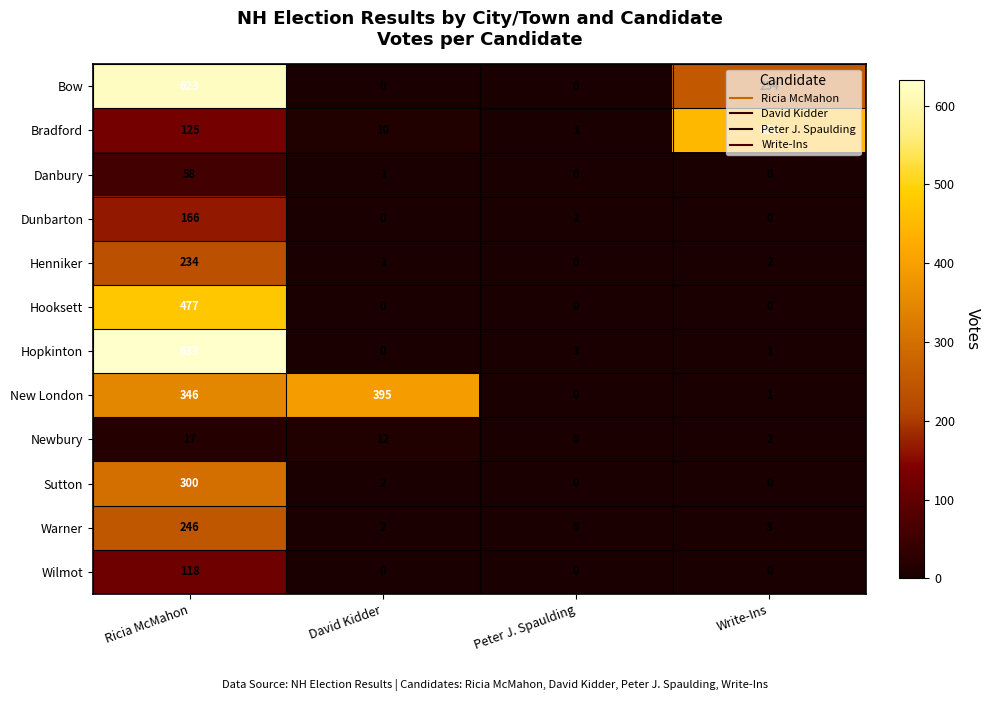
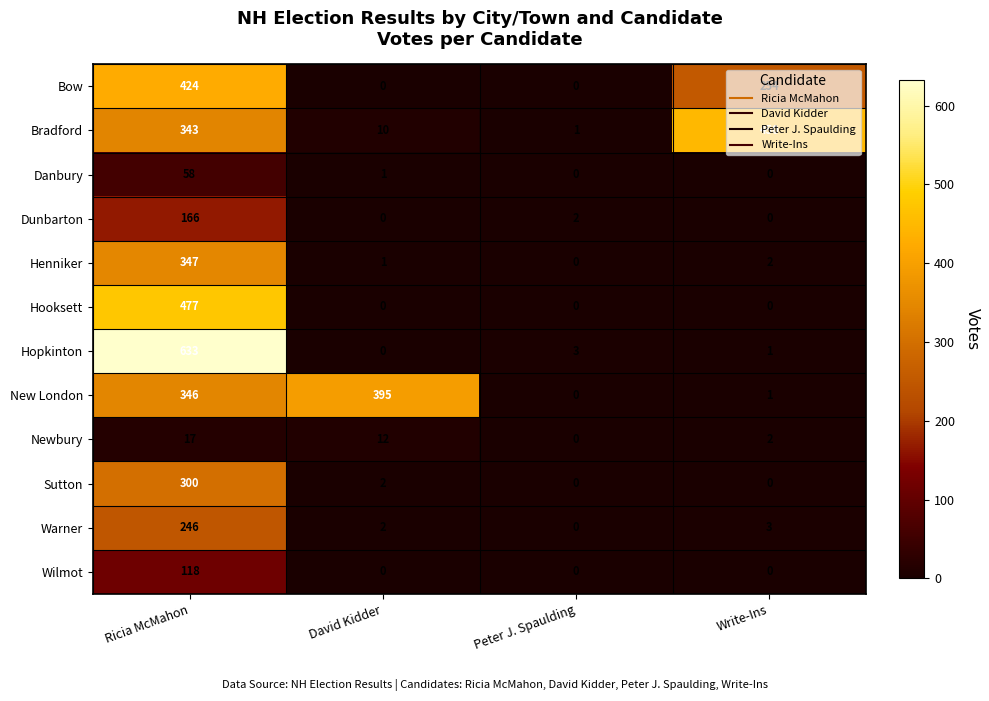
  {
    "Bow": {
-     "Ricia McMahon": 623
+     "Ricia McMahon": 424
    },
    "Bradford": {
-     "Ricia McMahon": 125
+     "Ricia McMahon": 343
    },
    "Danbury": {
      "Ricia McMahon": 58
    },
    "Dunbarton": {
      "Ricia McMahon": 166
    },
    "Henniker": {
-     "Ricia McMahon": 234
+     "Ricia McMahon": 347
    },
    "Hooksett": {
      "Ricia McMahon": 477
    },
    "Hopkinton": {
      "Ricia McMahon": 633
    },
    "New London": {
      "Ricia McMahon": 346,
      "David Kidder": 395
    },
    "Sutton": {
      "Ricia McMahon": 300
    },
    "Warner": {
      "Ricia McMahon": 246
    },
    "Wilmot": {
      "Ricia McMahon": 118
    }
  }
